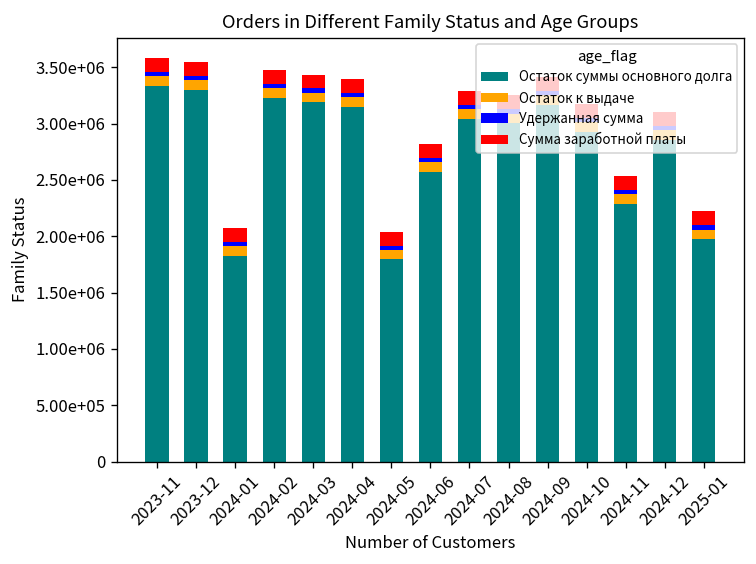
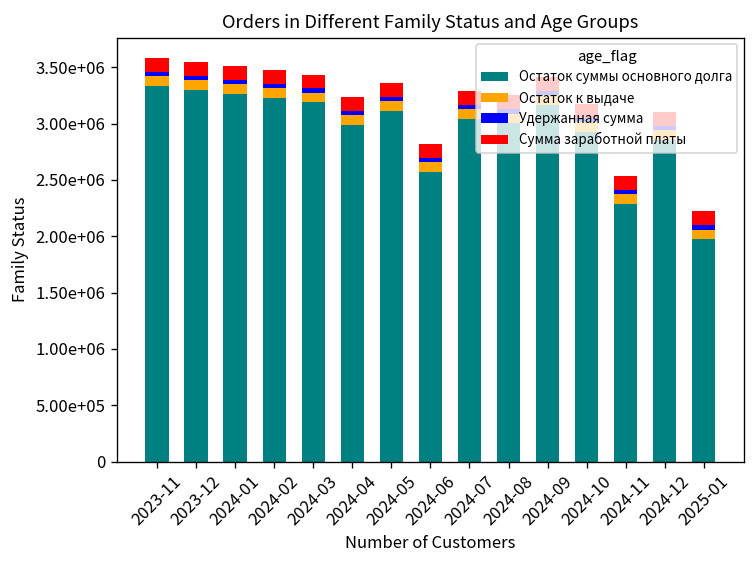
  {
    "Остаток суммы основного долга": {
      "2023-11": 3300000,
      "2023-12": 3300000,
-     "2024-01": 1800000,
+     "2024-01": 3300000,
      "2024-02": 3200000,
      "2024-03": 3200000,
-     "2024-04": 3200000,
-     "2024-05": 1800000,
+     "2024-04": 3000000,
+     "2024-05": 3100000,
      "2024-06": 2600000,
      "2024-07": 3000000,
      "2024-11": 2300000,
      "2025-01": 2000000
    },
    "Остаток к выдаче": {
      "2023-11": 100000,
      "2023-12": 100000,
      "2024-01": 100000,
      "2024-02": 100000,
      "2024-03": 100000,
      "2024-04": 100000,
      "2024-05": 100000,
      "2024-06": 100000,
      "2024-07": 100000,
      "2024-11": 100000,
      "2025-01": 100000
    },
    "Удержанная сумма": {
      "2023-11": 0,
      "2023-12": 0,
      "2024-01": 0,
      "2024-02": 0,
      "2024-03": 0,
      "2024-04": 0,
      "2024-05": 0,
      "2024-06": 0,
      "2024-07": 0,
      "2024-11": 0,
      "2025-01": 0
    },
    "Сумма заработной платы": {
      "2023-11": 100000,
      "2023-12": 100000,
      "2024-01": 100000,
      "2024-02": 100000,
      "2024-03": 100000,
      "2024-04": 100000,
      "2024-05": 100000,
      "2024-06": 100000,
      "2024-07": 100000,
      "2024-11": 100000,
      "2025-01": 100000
    }
  }
